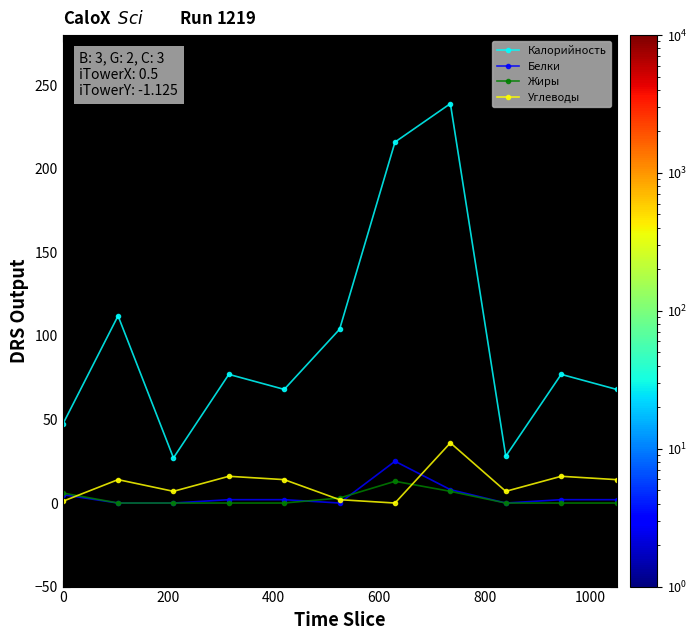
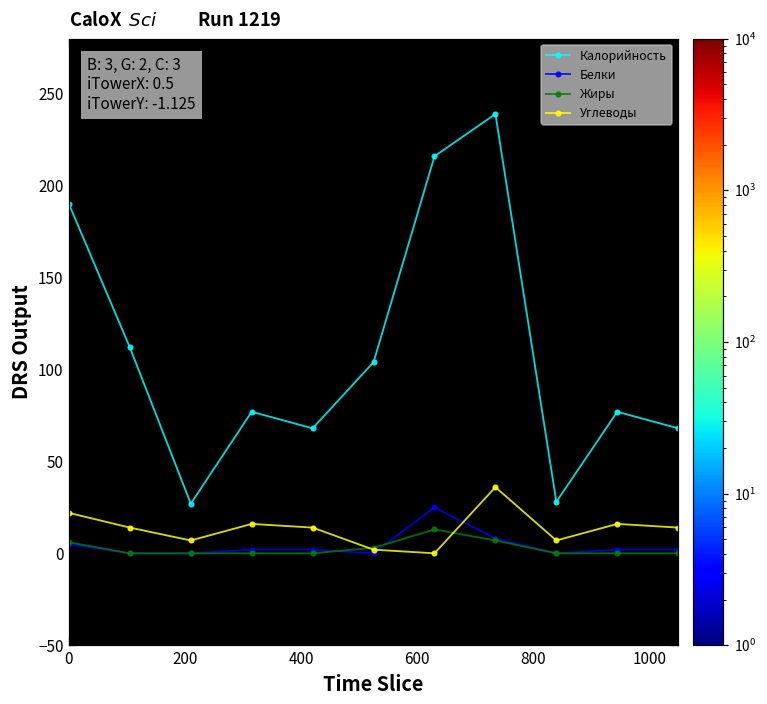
  {
    "Калорийность": {
-     "0": 47
+     "0": 190
    },
    "Углеводы": {
-     "0": 1
+     "0": 22
    }
  }
